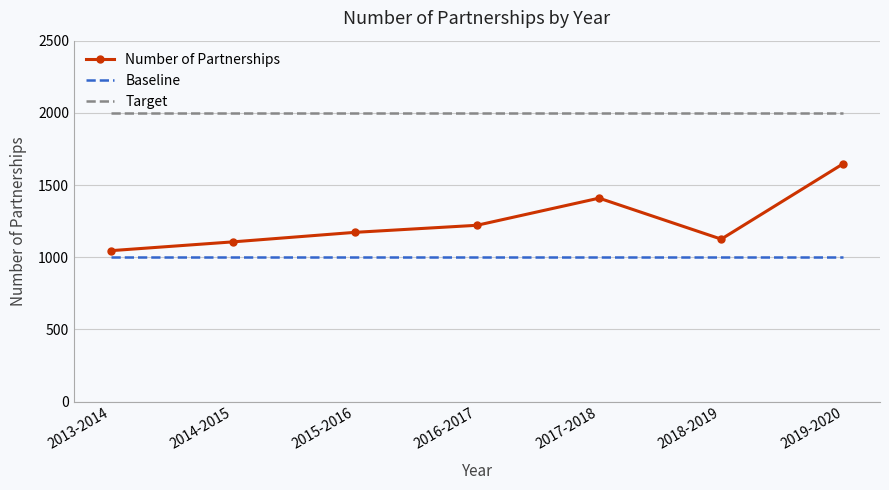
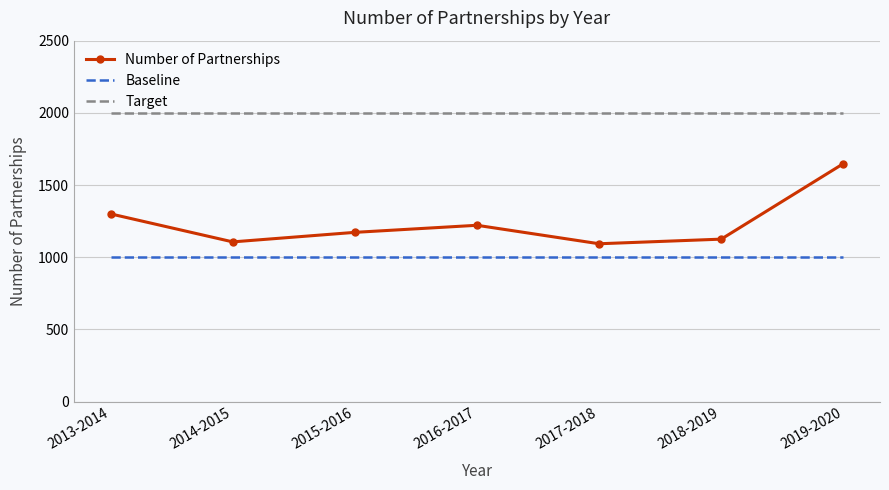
  {
    "Number of Partnerships": {
-     "2013-2014": 1050,
+     "2013-2014": 1300,
      "2014-2015": 1110,
      "2015-2016": 1170,
      "2016-2017": 1220,
-     "2017-2018": 1410,
+     "2017-2018": 1090,
      "2018-2019": 1130,
      "2019-2020": 1650
    },
    "Baseline": {
      "2013-2014": 1000,
      "2014-2015": 1000,
      "2015-2016": 1000,
      "2016-2017": 1000,
      "2017-2018": 1000,
      "2018-2019": 1000,
      "2019-2020": 1000
    },
    "Target": {
      "2013-2014": 2000,
      "2014-2015": 2000,
      "2015-2016": 2000,
      "2016-2017": 2000,
      "2017-2018": 2000,
      "2018-2019": 2000,
      "2019-2020": 2000
    }
  }
